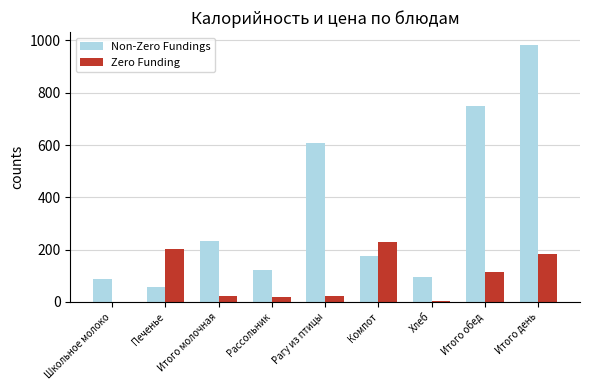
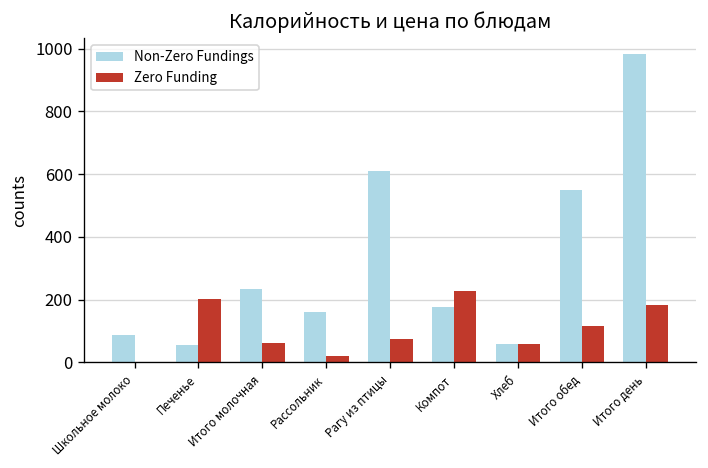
  {
    "Non-Zero Fundings": {
      "Школьное молоко": 90,
      "Печенье": 60,
      "Итого молочная": 230,
-     "Рассольник": 120,
+     "Рассольник": 160,
      "Рагу из птицы": 610,
      "Компот": 180,
-     "Хлеб": 100,
-     "Итого обед": 750,
+     "Хлеб": 60,
+     "Итого обед": 550,
      "Итого день": 980
    },
    "Zero Funding": {
      "Школьное молоко": 0,
      "Печенье": 200,
-     "Итого молочная": 20,
+     "Итого молочная": 60,
      "Рассольник": 20,
-     "Рагу из птицы": 20,
+     "Рагу из птицы": 80,
      "Компот": 230,
-     "Хлеб": 10,
+     "Хлеб": 60,
      "Итого обед": 120,
      "Итого день": 180
    }
  }
